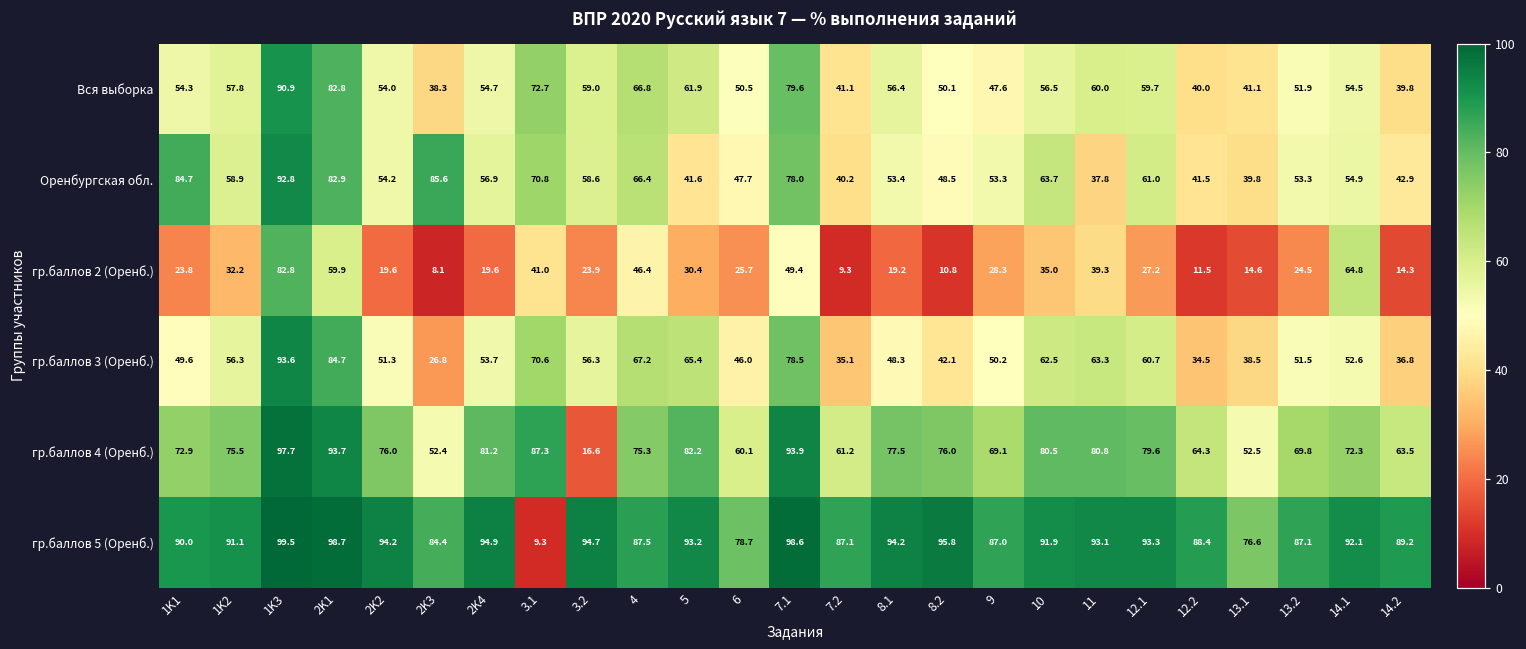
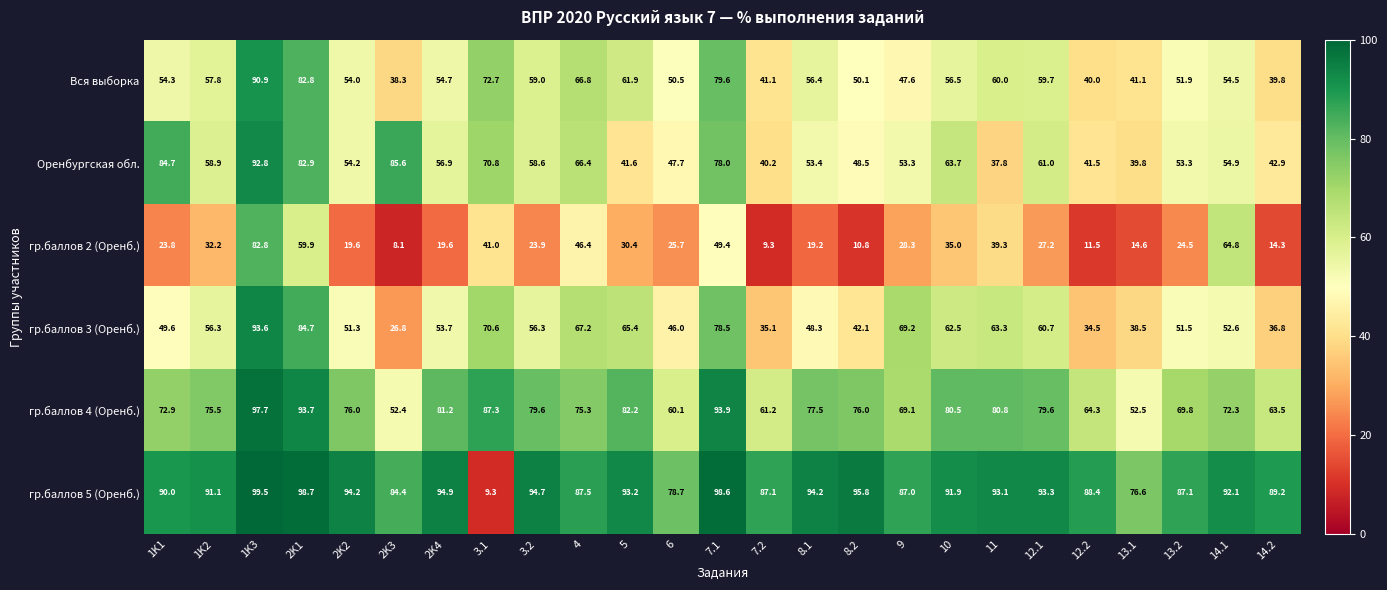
  {
    "Вся выборка": {
      "1K1": 54.3,
      "1K2": 57.8,
      "1K3": 90.9,
      "2K1": 82.8,
      "2K2": 54.0,
      "2K3": 38.3,
      "2K4": 54.7,
      "3.1": 72.7,
      "3.2": 59.0,
      "4": 66.8,
      "5": 61.9,
      "6": 50.5,
      "7.1": 79.6,
      "7.2": 41.1,
      "8.1": 56.4,
      "8.2": 50.1,
      "9": 47.6,
      "10": 56.5,
      "11": 60.0,
      "12.1": 59.7,
      "12.2": 40.0,
      "13.1": 41.1,
      "13.2": 51.9,
      "14.1": 54.5,
      "14.2": 39.8
    },
    "Оренбургская обл.": {
      "1K1": 84.7,
      "1K2": 58.9,
      "1K3": 92.8,
      "2K1": 82.9,
      "2K2": 54.2,
      "2K3": 85.6,
      "2K4": 56.9,
      "3.1": 70.8,
      "3.2": 58.6,
      "4": 66.4,
      "5": 41.6,
      "6": 47.7,
      "7.1": 78.0,
      "7.2": 40.2,
      "8.1": 53.4,
      "8.2": 48.5,
      "9": 53.3,
      "10": 63.7,
      "11": 37.8,
      "12.1": 61.0,
      "12.2": 41.5,
      "13.1": 39.8,
      "13.2": 53.3,
      "14.1": 54.9,
      "14.2": 42.9
    },
    "гр.баллов 2 (Оренб.)": {
      "1K1": 23.8,
      "1K2": 32.2,
      "1K3": 82.8,
      "2K1": 59.9,
      "2K2": 19.6,
      "2K3": 8.1,
      "2K4": 19.6,
      "3.1": 41.0,
      "3.2": 23.9,
      "4": 46.4,
      "5": 30.4,
      "6": 25.7,
      "7.1": 49.4,
      "7.2": 9.3,
      "8.1": 19.2,
      "8.2": 10.8,
      "9": 28.3,
      "10": 35.0,
      "11": 39.3,
      "12.1": 27.2,
      "12.2": 11.5,
      "13.1": 14.6,
      "13.2": 24.5,
      "14.1": 64.8,
      "14.2": 14.3
    },
    "гр.баллов 3 (Оренб.)": {
      "1K1": 49.6,
      "1K2": 56.3,
      "1K3": 93.6,
      "2K1": 84.7,
      "2K2": 51.3,
      "2K3": 26.8,
      "2K4": 53.7,
      "3.1": 70.6,
      "3.2": 56.3,
      "4": 67.2,
      "5": 65.4,
      "6": 46.0,
      "7.1": 78.5,
      "7.2": 35.1,
      "8.1": 48.3,
      "8.2": 42.1,
-     "9": 50.2,
+     "9": 69.2,
      "10": 62.5,
      "11": 63.3,
      "12.1": 60.7,
      "12.2": 34.5,
      "13.1": 38.5,
      "13.2": 51.5,
      "14.1": 52.6,
      "14.2": 36.8
    },
    "гр.баллов 4 (Оренб.)": {
      "1K1": 72.9,
      "1K2": 75.5,
      "1K3": 97.7,
      "2K1": 93.7,
      "2K2": 76.0,
      "2K3": 52.4,
      "2K4": 81.2,
      "3.1": 87.3,
-     "3.2": 16.6,
+     "3.2": 79.6,
      "4": 75.3,
      "5": 82.2,
      "6": 60.1,
      "7.1": 93.9,
      "7.2": 61.2,
      "8.1": 77.5,
      "8.2": 76.0,
      "9": 69.1,
      "10": 80.5,
      "11": 80.8,
      "12.1": 79.6,
      "12.2": 64.3,
      "13.1": 52.5,
      "13.2": 69.8,
      "14.1": 72.3,
      "14.2": 63.5
    },
    "гр.баллов 5 (Оренб.)": {
      "1K1": 90.0,
      "1K2": 91.1,
      "1K3": 99.5,
      "2K1": 98.7,
      "2K2": 94.2,
      "2K3": 84.4,
      "2K4": 94.9,
      "3.1": 9.3,
      "3.2": 94.7,
      "4": 87.5,
      "5": 93.2,
      "6": 78.7,
      "7.1": 98.6,
      "7.2": 87.1,
      "8.1": 94.2,
      "8.2": 95.8,
      "9": 87.0,
      "10": 91.9,
      "11": 93.1,
      "12.1": 93.3,
      "12.2": 88.4,
      "13.1": 76.6,
      "13.2": 87.1,
      "14.1": 92.1,
      "14.2": 89.2
    }
  }
